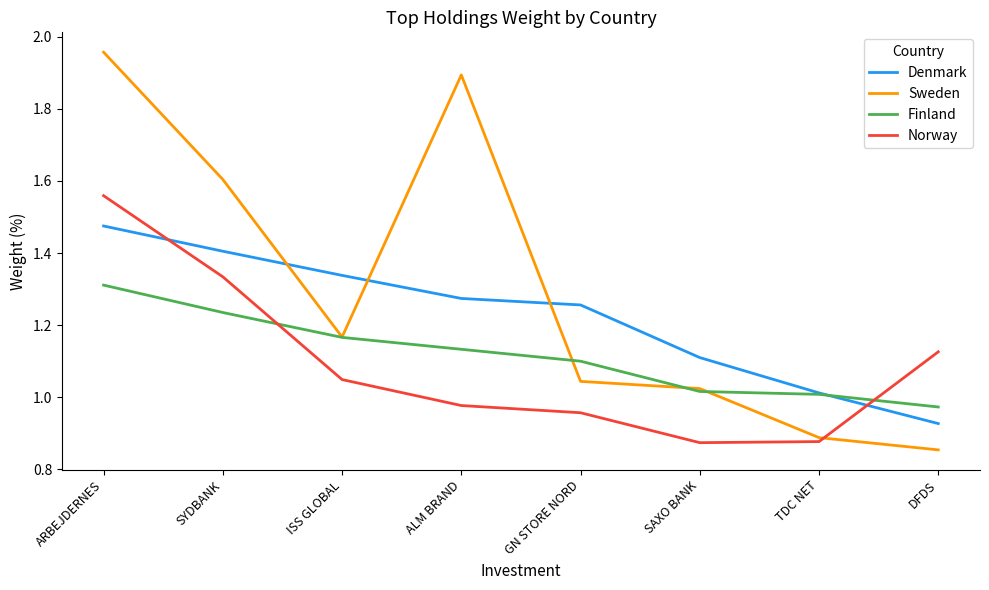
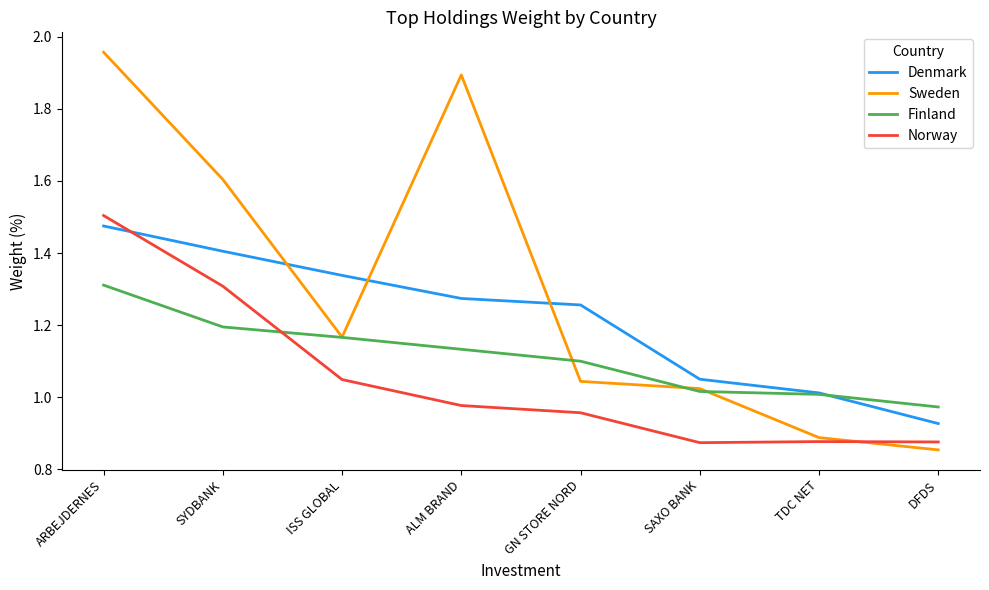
  {
    "Denmark": {
      "ARBEJDERNES": 1.48,
      "SYDBANK": 1.41,
      "ISS GLOBAL": 1.34,
      "ALM BRAND": 1.27,
      "GN STORE NORD": 1.26,
-     "SAXO BANK": 1.11,
+     "SAXO BANK": 1.05,
      "DFDS": 0.93
    },
    "Sweden": {
      "ARBEJDERNES": 1.96,
      "SYDBANK": 1.60,
      "ALM BRAND": 1.89,
      "GN STORE NORD": 1.04,
      "SAXO BANK": 1.02,
      "TDC NET": 0.89,
      "DFDS": 0.85
    },
    "Finland": {
      "ARBEJDERNES": 1.31,
-     "SYDBANK": 1.24,
+     "SYDBANK": 1.20,
      "ALM BRAND": 1.13,
      "GN STORE NORD": 1.10,
      "SAXO BANK": 1.02,
      "DFDS": 0.97
    },
    "Norway": {
-     "ARBEJDERNES": 1.56,
-     "SYDBANK": 1.33,
+     "ARBEJDERNES": 1.50,
+     "SYDBANK": 1.31,
      "ISS GLOBAL": 1.05,
      "ALM BRAND": 0.98,
      "GN STORE NORD": 0.96,
      "SAXO BANK": 0.87,
      "TDC NET": 0.88,
-     "DFDS": 1.13
+     "DFDS": 0.88
    }
  }
